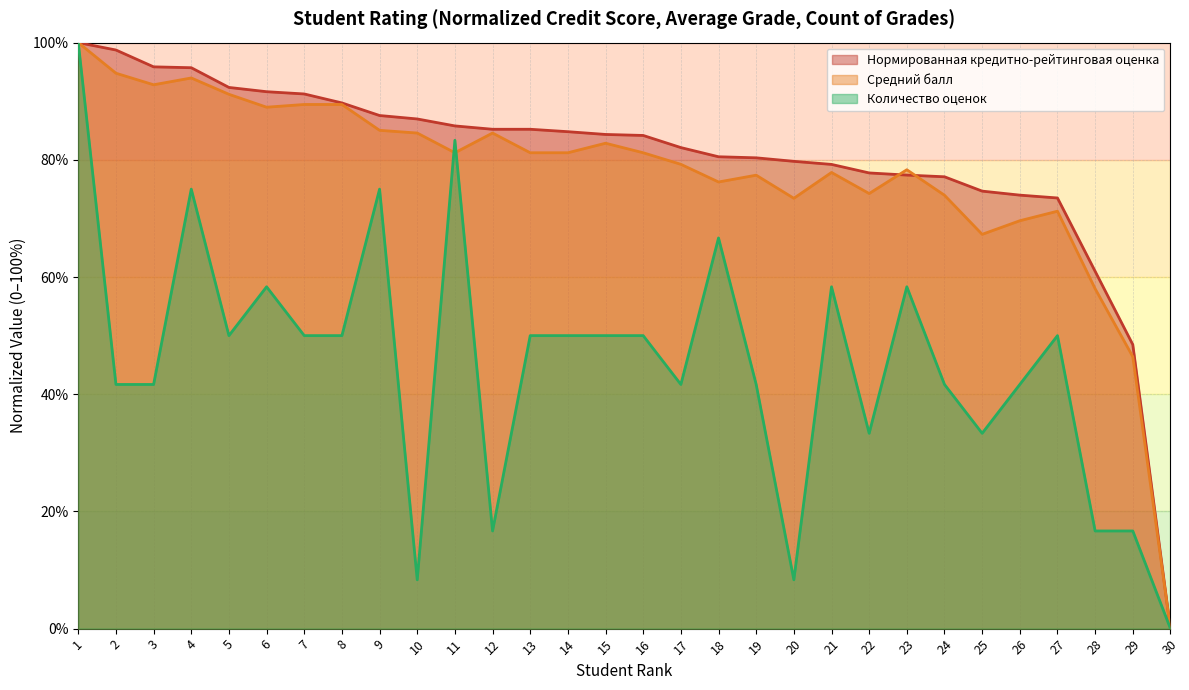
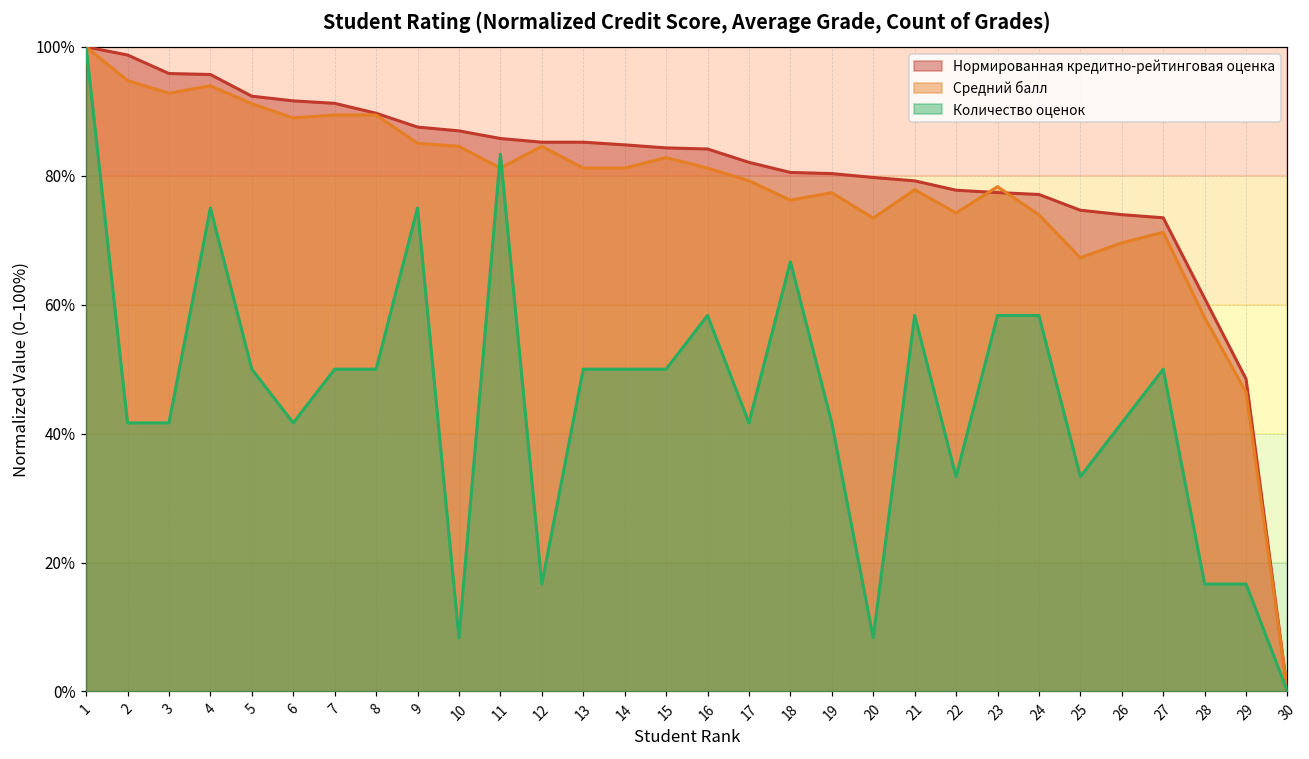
  {
    "Количество оценок": {
      "2": "42%",
      "3": "42%",
      "4": "75%",
      "5": "50%",
-     "6": "58%",
+     "6": "42%",
      "7": "50%",
      "8": "50%",
      "9": "75%",
      "10": "8%",
      "11": "83%",
      "12": "17%",
      "13": "50%",
      "14": "50%",
      "15": "50%",
-     "16": "50%",
+     "16": "58%",
      "17": "42%",
      "18": "67%",
      "19": "42%",
      "20": "8%",
      "21": "58%",
      "22": "33%",
      "23": "58%",
-     "24": "42%",
+     "24": "58%",
      "25": "33%",
      "26": "42%",
      "27": "50%",
      "28": "17%",
      "29": "17%"
    }
  }
